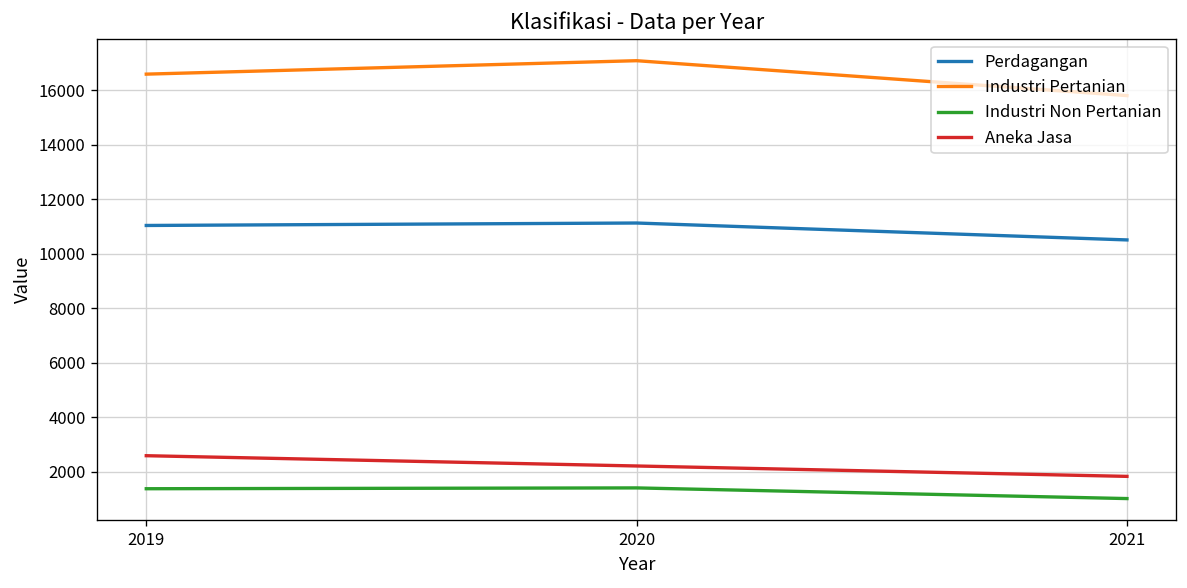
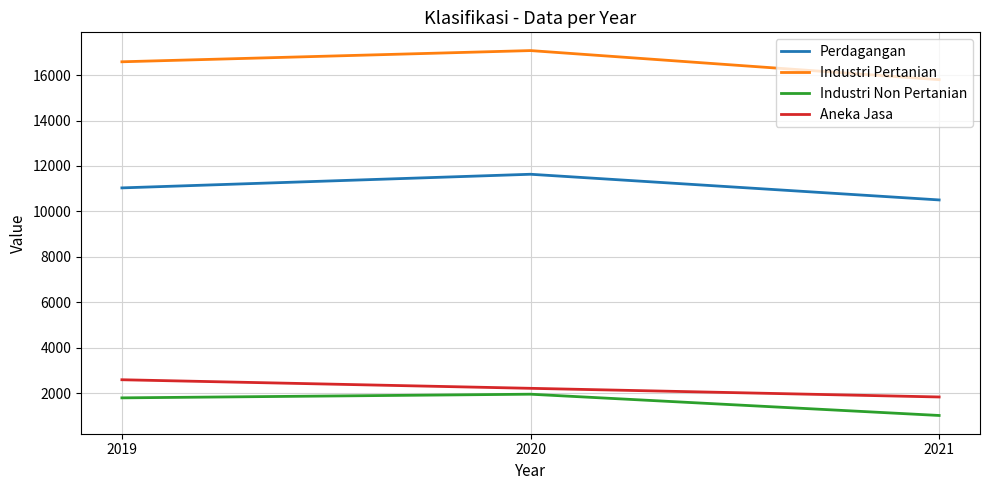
  {
    "Perdagangan": {
      "2019": 11000,
-     "2020": 11100,
+     "2020": 11600,
      "2021": 10500
    },
    "Industri Pertanian": {
      "2019": 16600,
      "2020": 17100
    },
    "Industri Non Pertanian": {
-     "2019": 1400,
-     "2020": 1400,
+     "2019": 1800,
+     "2020": 2000,
      "2021": 1000
    },
    "Aneka Jasa": {
      "2019": 2600,
      "2020": 2200,
      "2021": 1800
    }
  }
